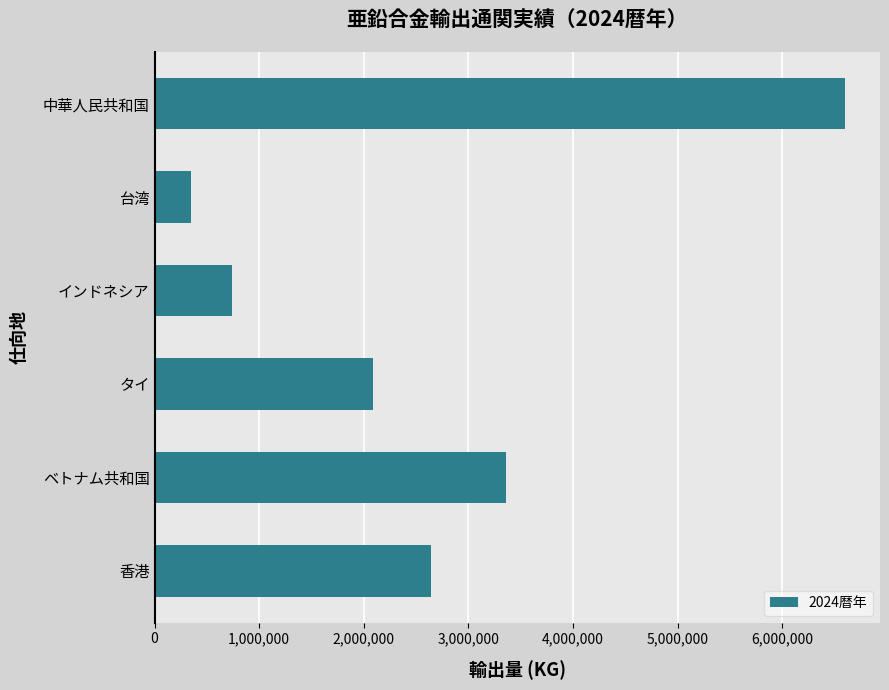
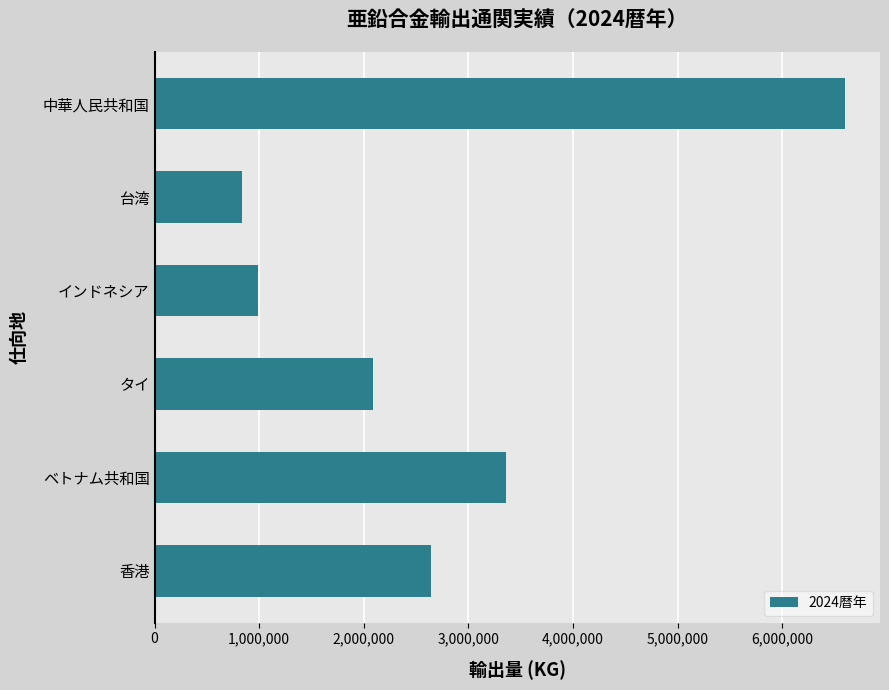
  {
    "中華人民共和国": "6,600,000",
-   "台湾": "350,000",
-   "インドネシア": "740,000",
+   "台湾": "830,000",
+   "インドネシア": "980,000",
    "タイ": "2,080,000",
    "ベトナム共和国": "3,360,000",
    "香港": "2,640,000"
  }
